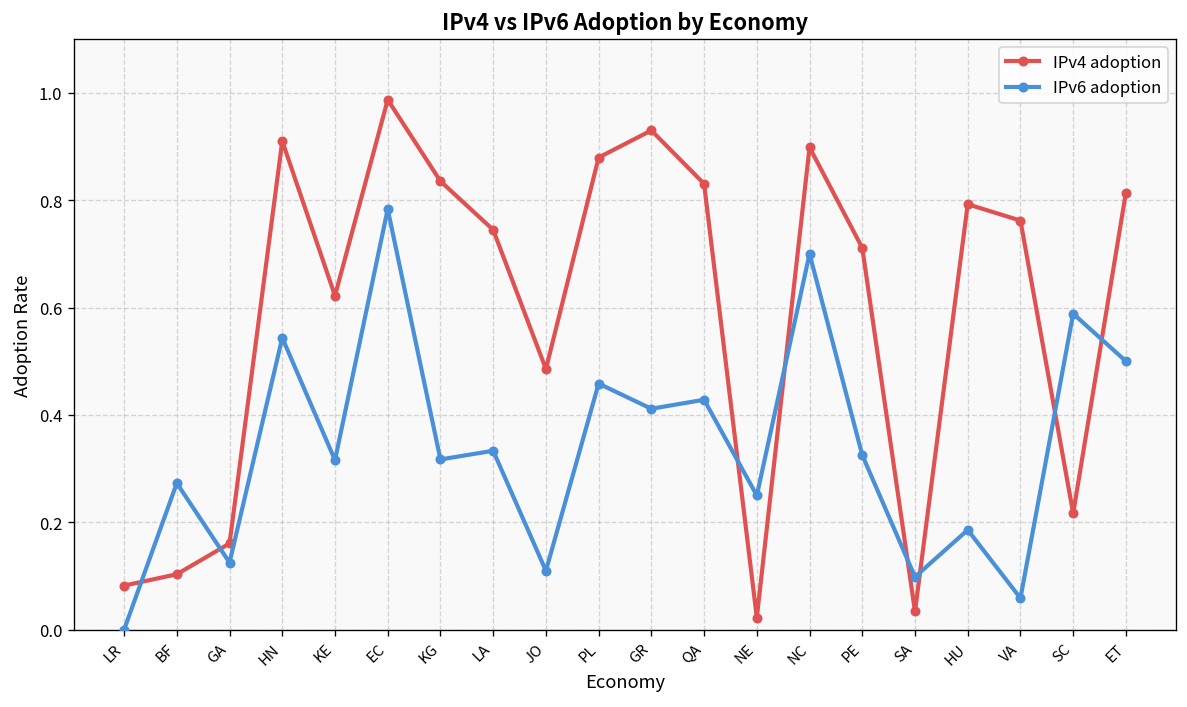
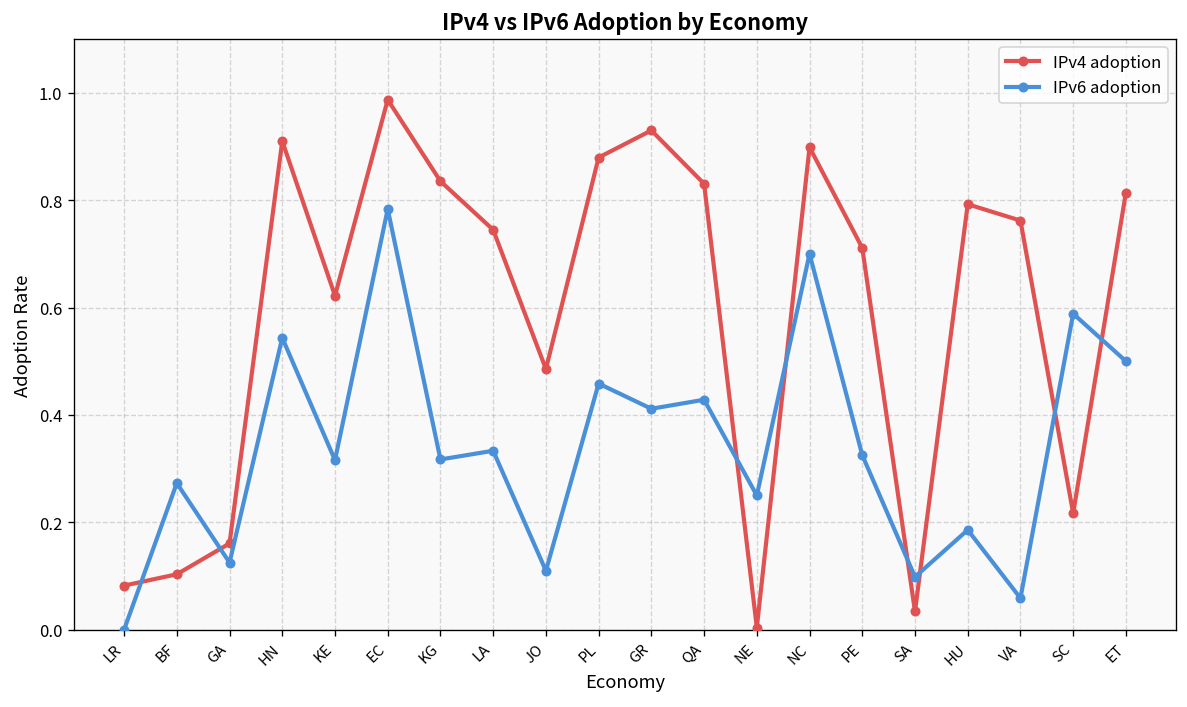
  {
    "IPv4 adoption": {
      "LR": 0.08,
      "BF": 0.10,
      "GA": 0.16,
      "HN": 0.91,
      "KE": 0.62,
      "EC": 0.99,
      "KG": 0.84,
      "LA": 0.74,
      "JO": 0.49,
      "PL": 0.88,
      "GR": 0.93,
      "QA": 0.83,
-     "NE": 0.02,
+     "NE": 0.00,
      "NC": 0.90,
      "PE": 0.71,
      "SA": 0.03,
      "HU": 0.79,
      "VA": 0.76,
      "SC": 0.22,
      "ET": 0.81
    },
    "IPv6 adoption": {
      "LR": 0.00,
      "BF": 0.27,
      "GA": 0.13,
      "HN": 0.54,
      "KE": 0.32,
      "EC": 0.78,
      "KG": 0.32,
      "LA": 0.33,
      "JO": 0.11,
      "PL": 0.46,
      "GR": 0.41,
      "QA": 0.43,
      "NE": 0.25,
      "NC": 0.70,
      "PE": 0.33,
      "SA": 0.10,
      "HU": 0.19,
      "VA": 0.06,
      "SC": 0.59,
      "ET": 0.50
    }
  }
